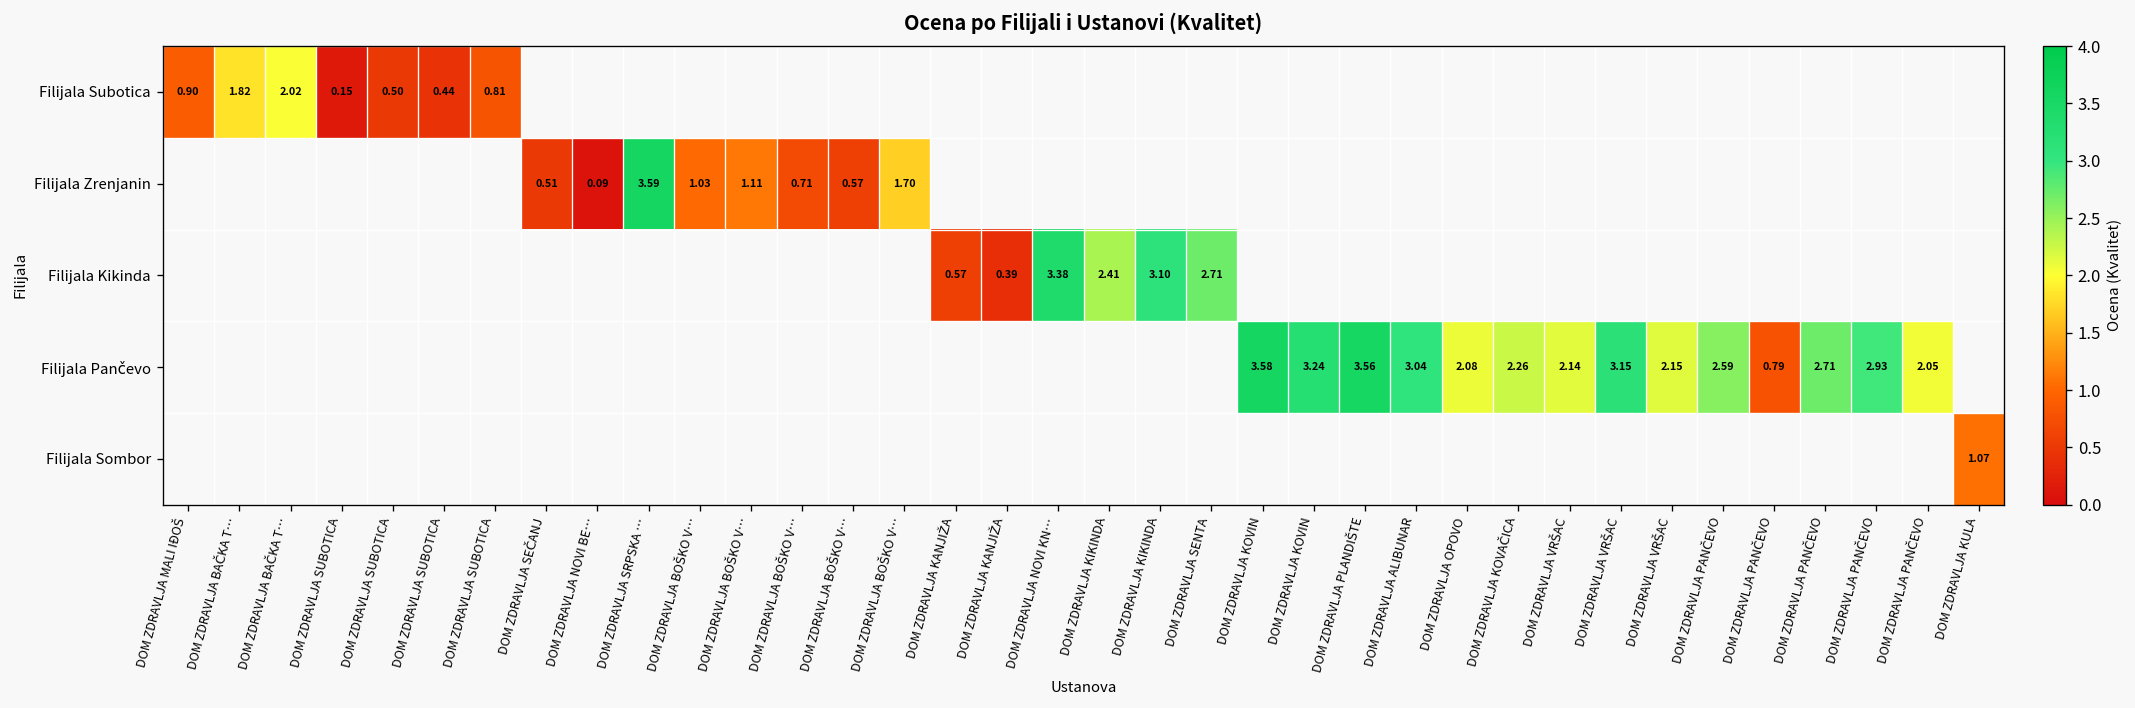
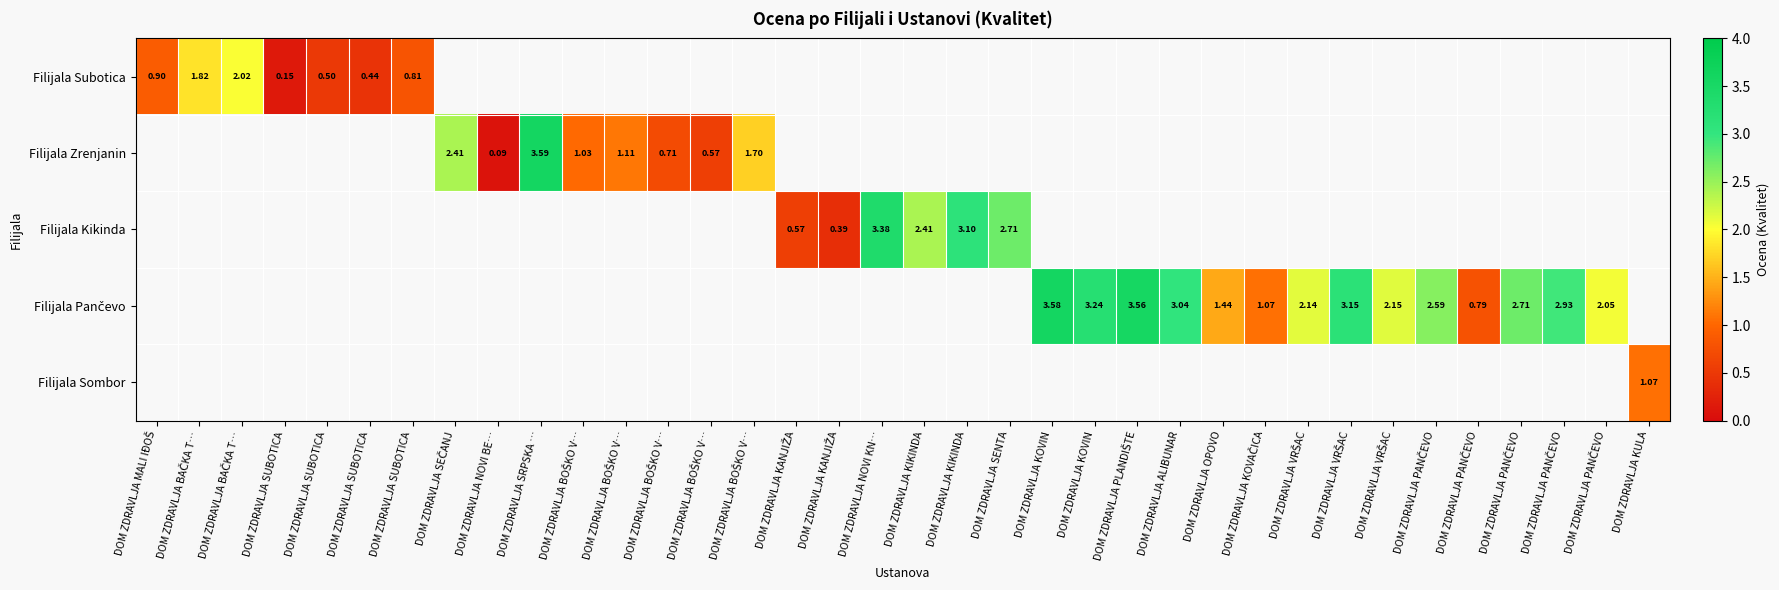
  {
    "Filijala Subotica": {
      "DOM ZDRAVLJA MALI IĐOŠ": 0.90
    },
    "Filijala Zrenjanin": {
-     "DOM ZDRAVLJA SEČANJ": 0.51,
+     "DOM ZDRAVLJA SEČANJ": 2.41,
      "DOM ZDRAVLJA NOVI BE…": 0.09,
      "DOM ZDRAVLJA SRPSKA …": 3.59
    },
    "Filijala Kikinda": {
      "DOM ZDRAVLJA NOVI KN…": 3.38,
      "DOM ZDRAVLJA SENTA": 2.71
    },
    "Filijala Pančevo": {
      "DOM ZDRAVLJA PLANDIŠTE": 3.56,
      "DOM ZDRAVLJA ALIBUNAR": 3.04,
-     "DOM ZDRAVLJA OPOVO": 2.08,
-     "DOM ZDRAVLJA KOVAČICA": 2.26
+     "DOM ZDRAVLJA OPOVO": 1.44,
+     "DOM ZDRAVLJA KOVAČICA": 1.07
    },
    "Filijala Sombor": {
      "DOM ZDRAVLJA KULA": 1.07
    }
  }
